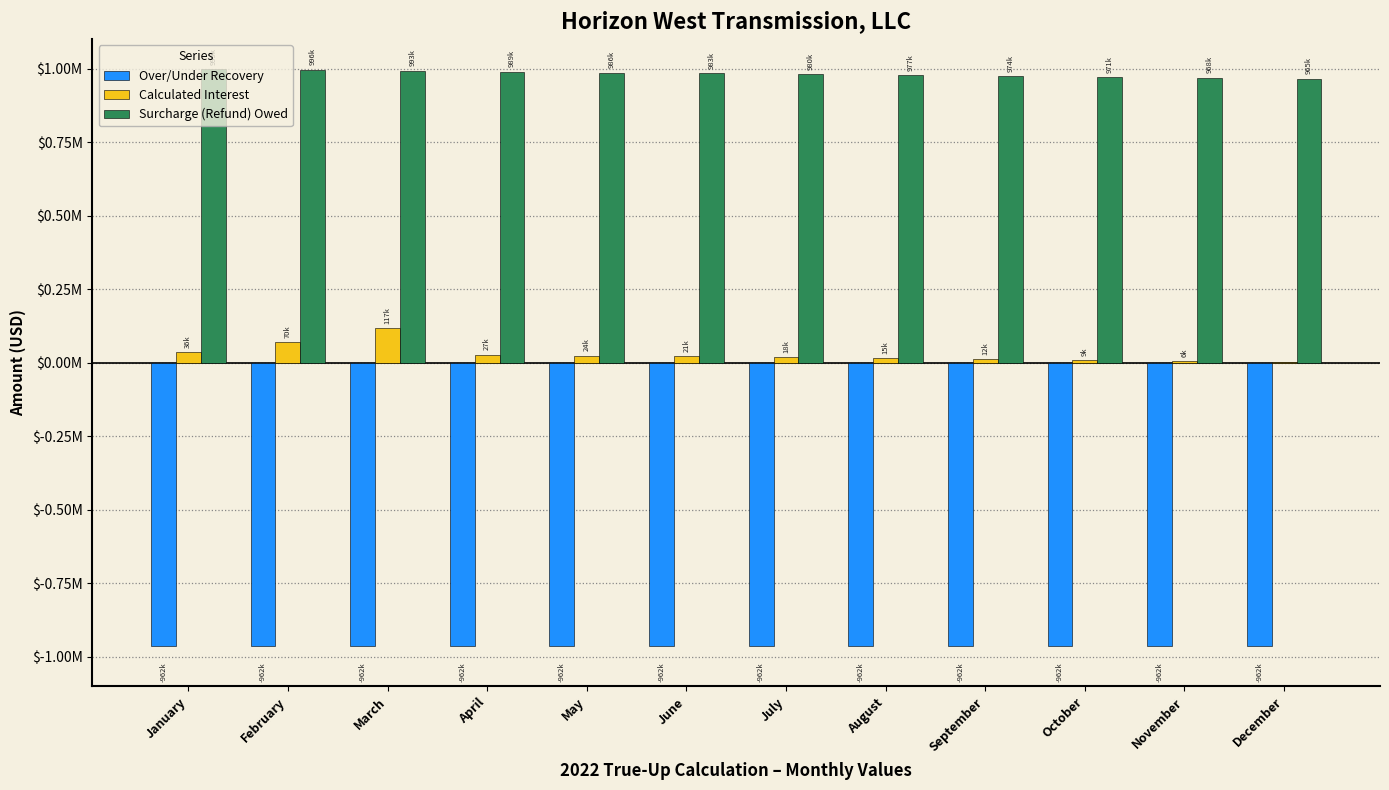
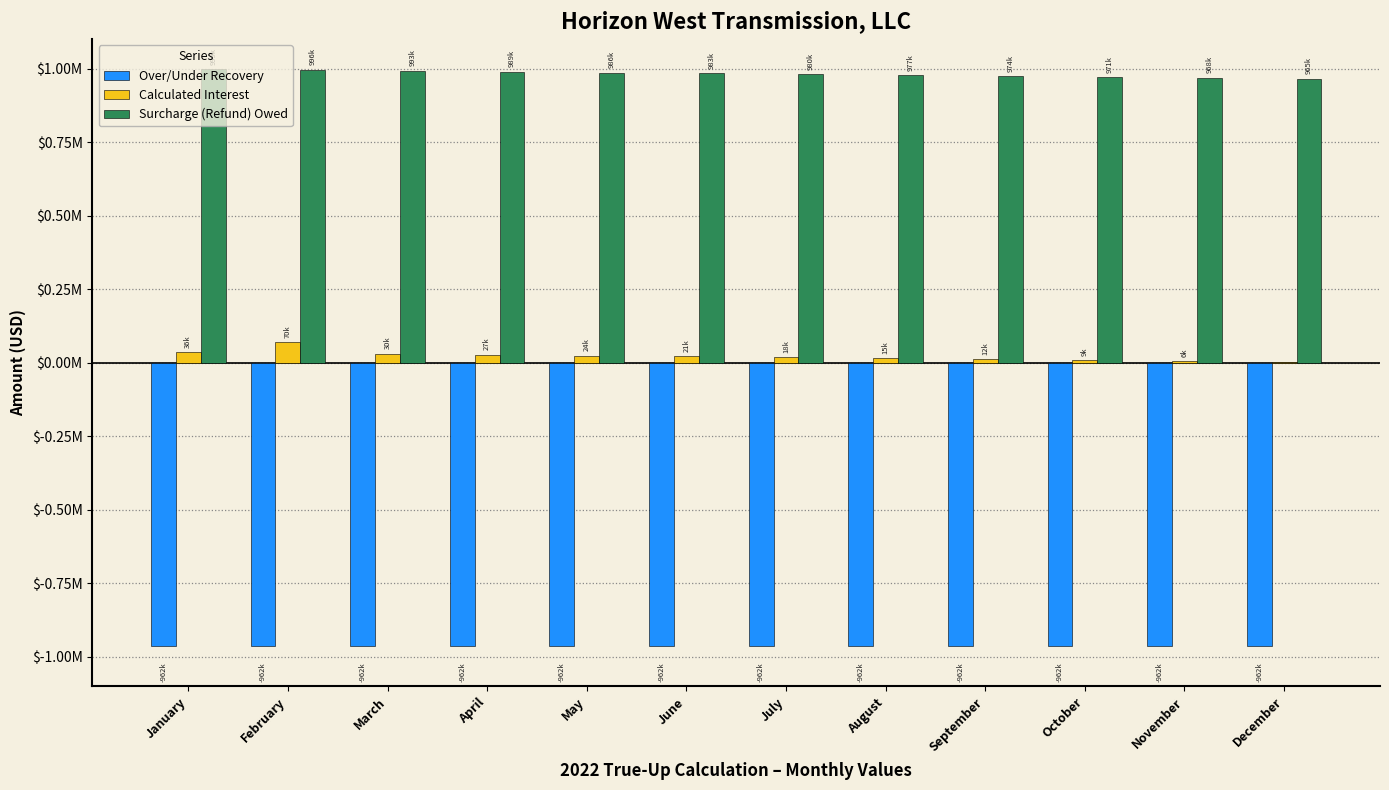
  {
    "Over/Under Recovery": {
      "January": "-962k",
      "February": "-962k",
      "March": "-962k",
      "April": "-962k",
      "May": "-962k",
      "June": "-962k",
      "July": "-962k",
      "August": "-962k",
      "September": "-962k",
      "October": "-962k",
      "November": "-962k",
      "December": "-962k"
    },
    "Calculated Interest": {
      "January": "36k",
      "February": "70k",
-     "March": "117k",
+     "March": "30k",
      "April": "27k",
      "May": "24k",
      "June": "21k",
      "July": "18k",
      "August": "15k",
      "September": "12k",
      "October": "9k",
      "November": "6k"
    },
    "Surcharge (Refund) Owed": {
      "February": "996k",
      "March": "993k",
      "April": "989k",
      "May": "986k",
      "June": "983k",
      "July": "980k",
      "August": "977k",
      "September": "974k",
      "October": "971k",
      "November": "968k",
      "December": "965k"
    }
  }
